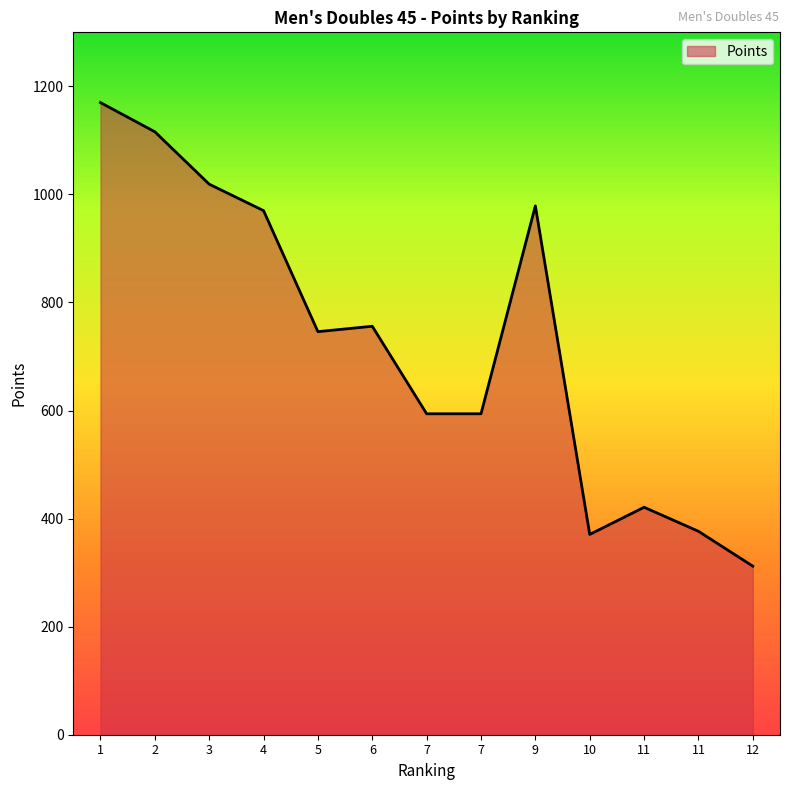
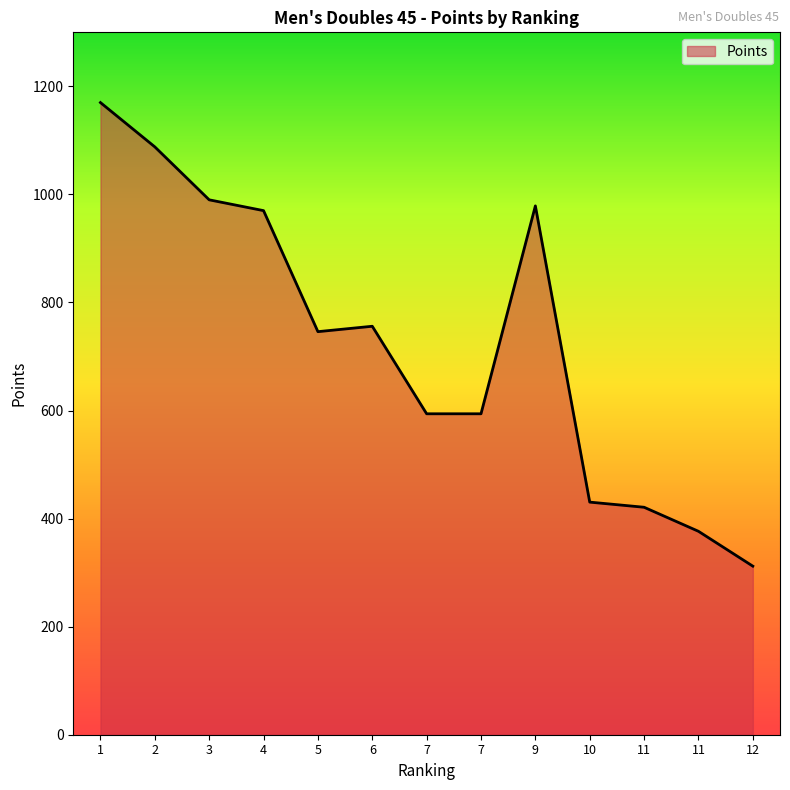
  {
    "1": 1170,
-   "2": 1120,
-   "3": 1020,
+   "2": 1090,
+   "3": 990,
    "4": 970,
    "5": 750,
    "6": 760,
    "9": 980,
-   "10": 370,
+   "10": 430,
    "12": 310
  }
